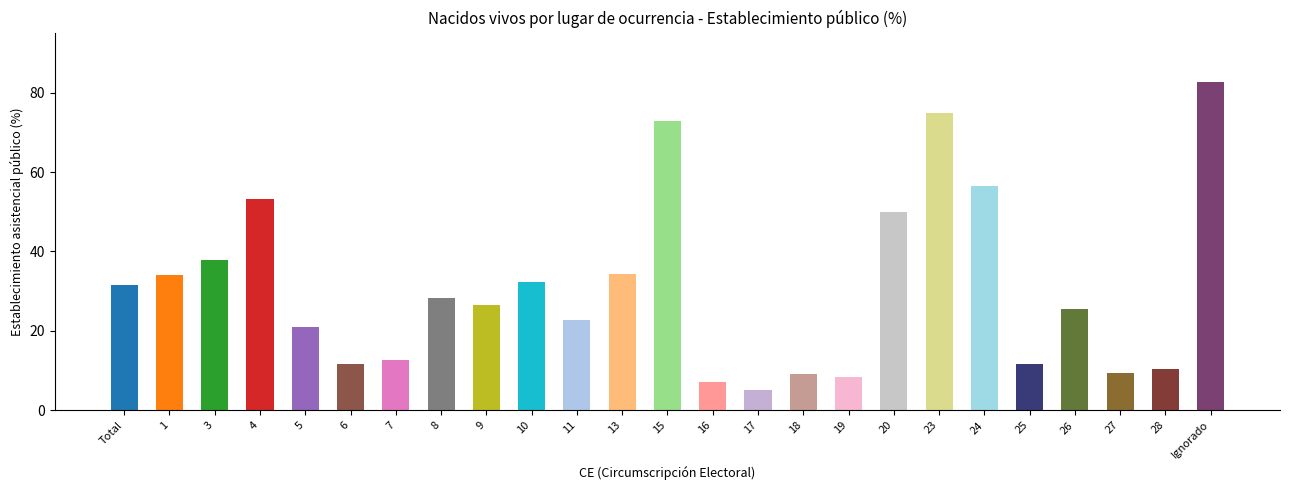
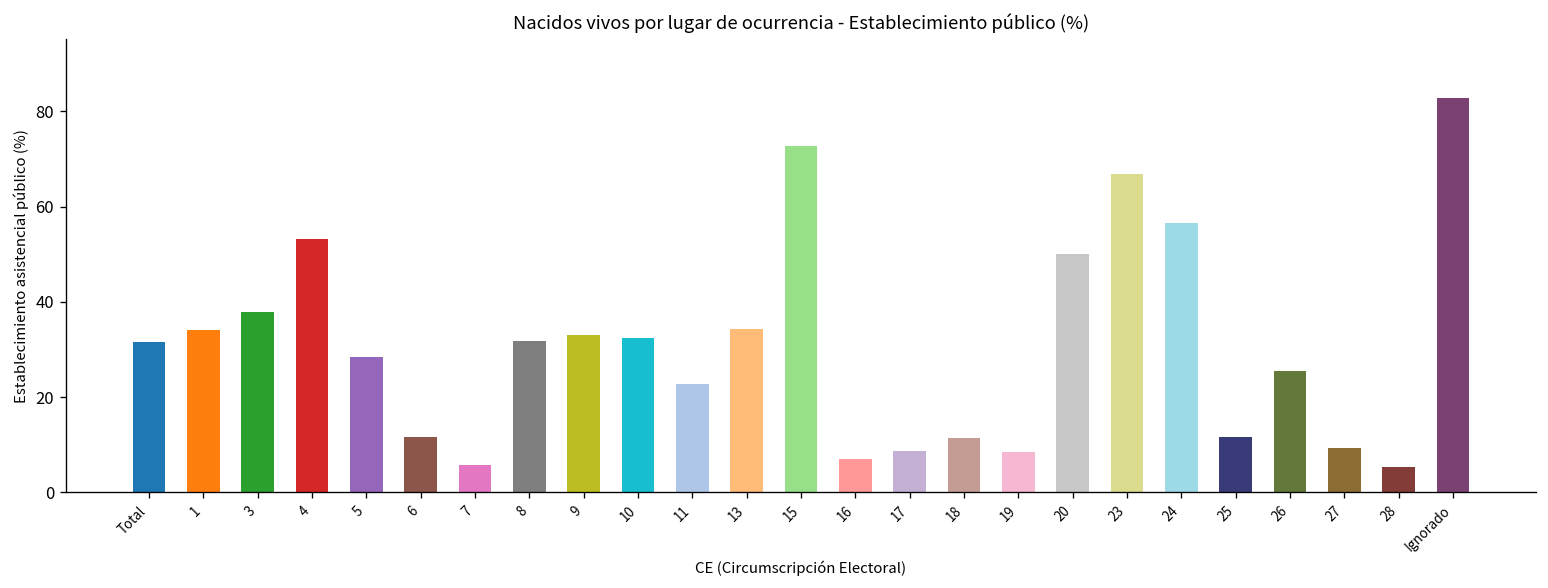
  {
    "Total": 32,
    "1": 34,
    "3": 38,
    "4": 53,
-   "5": 21,
+   "5": 28,
    "6": 12,
-   "7": 13,
-   "8": 28,
-   "9": 26,
+   "7": 6,
+   "8": 32,
+   "9": 33,
    "10": 32,
    "11": 23,
    "13": 34,
    "15": 73,
    "16": 7,
-   "17": 5,
-   "18": 9,
+   "17": 9,
+   "18": 12,
    "19": 8,
    "20": 50,
-   "23": 75,
+   "23": 67,
    "24": 56,
    "25": 12,
    "26": 25,
    "27": 9,
-   "28": 10,
+   "28": 5,
    "Ignorado": 83
  }
